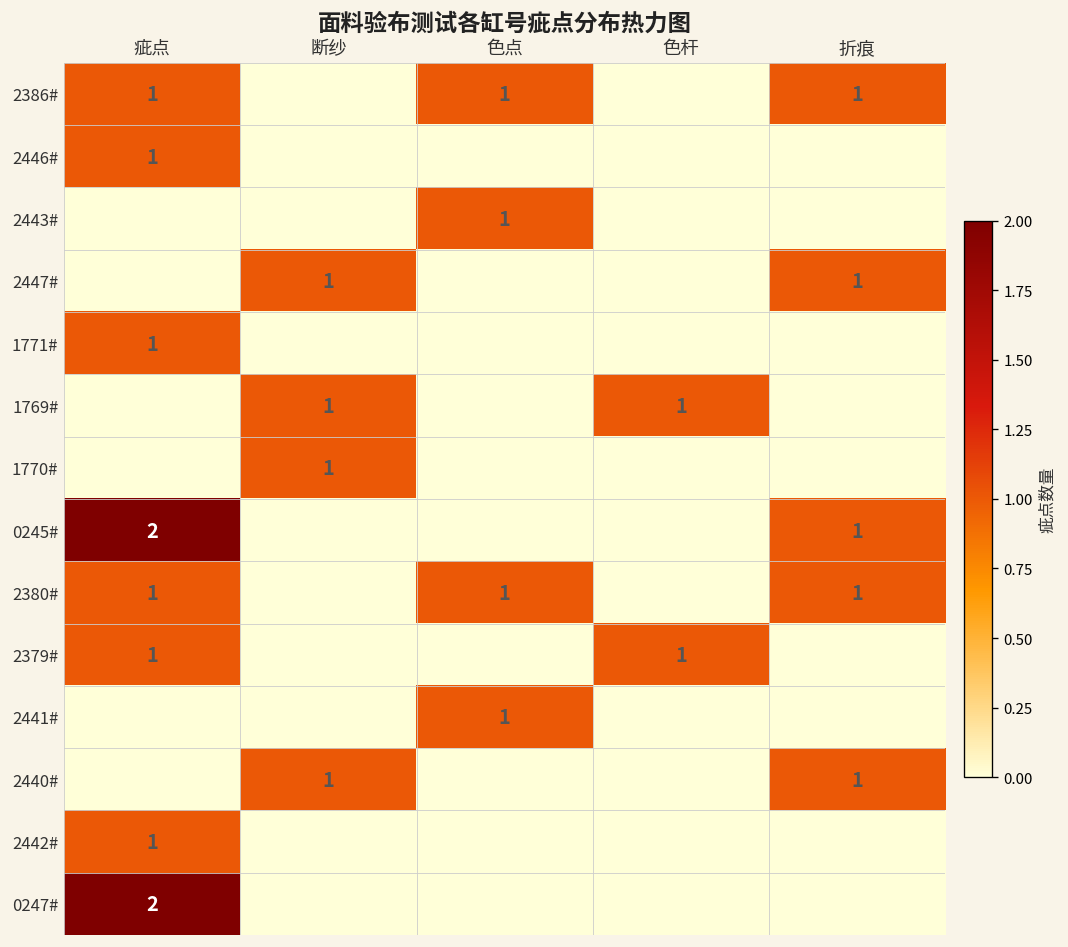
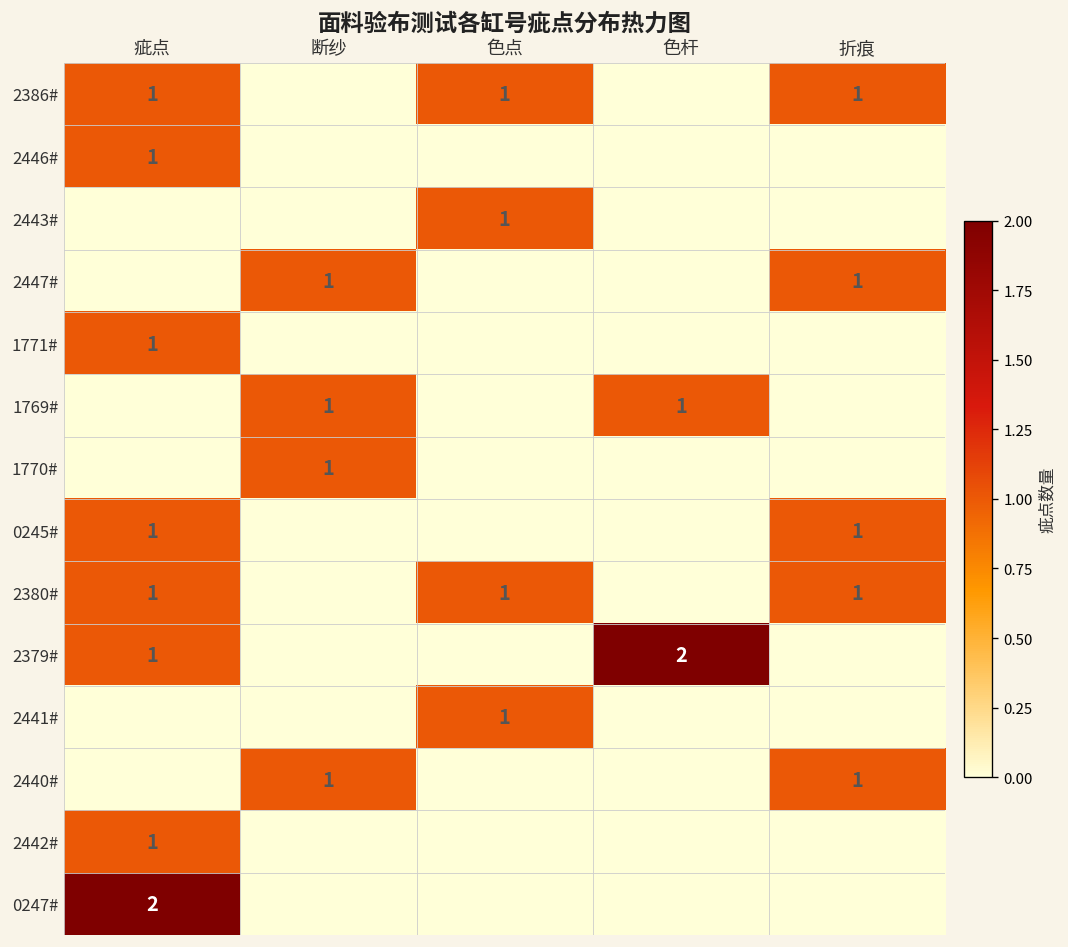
  {
    "2386#": {
      "疵点": 1,
      "色点": 1,
      "折痕": 1
    },
    "2446#": {
      "疵点": 1
    },
    "2443#": {
      "色点": 1
    },
    "2447#": {
      "断纱": 1,
      "折痕": 1
    },
    "1771#": {
      "疵点": 1
    },
    "1769#": {
      "断纱": 1,
      "色杆": 1
    },
    "1770#": {
      "断纱": 1
    },
    "0245#": {
-     "疵点": 2,
+     "疵点": 1,
      "折痕": 1
    },
    "2380#": {
      "疵点": 1,
      "色点": 1,
      "折痕": 1
    },
    "2379#": {
      "疵点": 1,
-     "色杆": 1
+     "色杆": 2
    },
    "2441#": {
      "色点": 1
    },
    "2440#": {
      "断纱": 1,
      "折痕": 1
    },
    "2442#": {
      "疵点": 1
    },
    "0247#": {
      "疵点": 2
    }
  }
